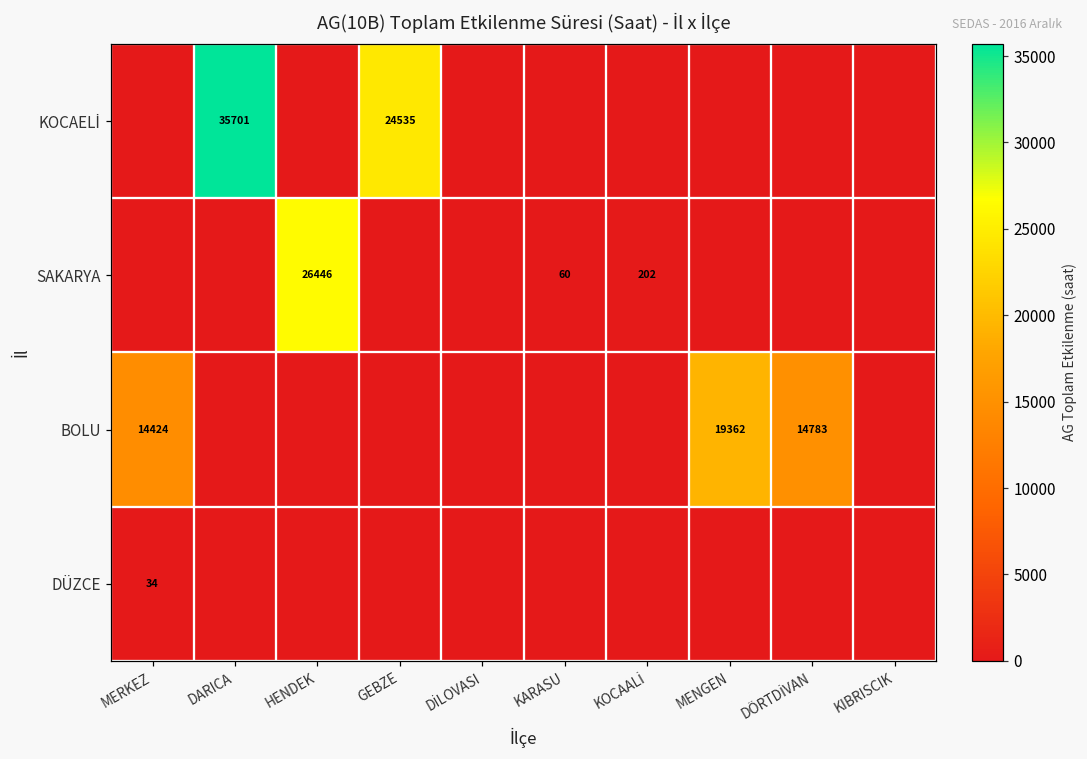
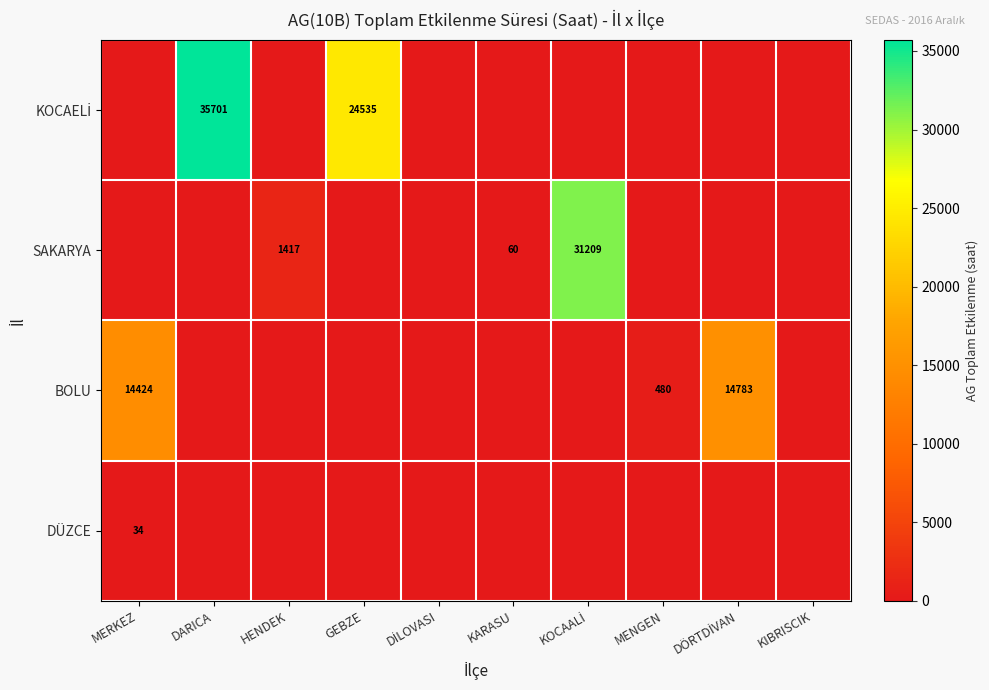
  {
    "KOCAELİ": {
      "DARICA": 35701,
      "GEBZE": 24535
    },
    "SAKARYA": {
-     "HENDEK": 26446,
+     "HENDEK": 1417,
      "KARASU": 60,
-     "KOCAALİ": 202
+     "KOCAALİ": 31209
    },
    "BOLU": {
      "MERKEZ": 14424,
-     "MENGEN": 19362,
+     "MENGEN": 480,
      "DÖRTDİVAN": 14783
    },
    "DÜZCE": {
      "MERKEZ": 34
    }
  }
